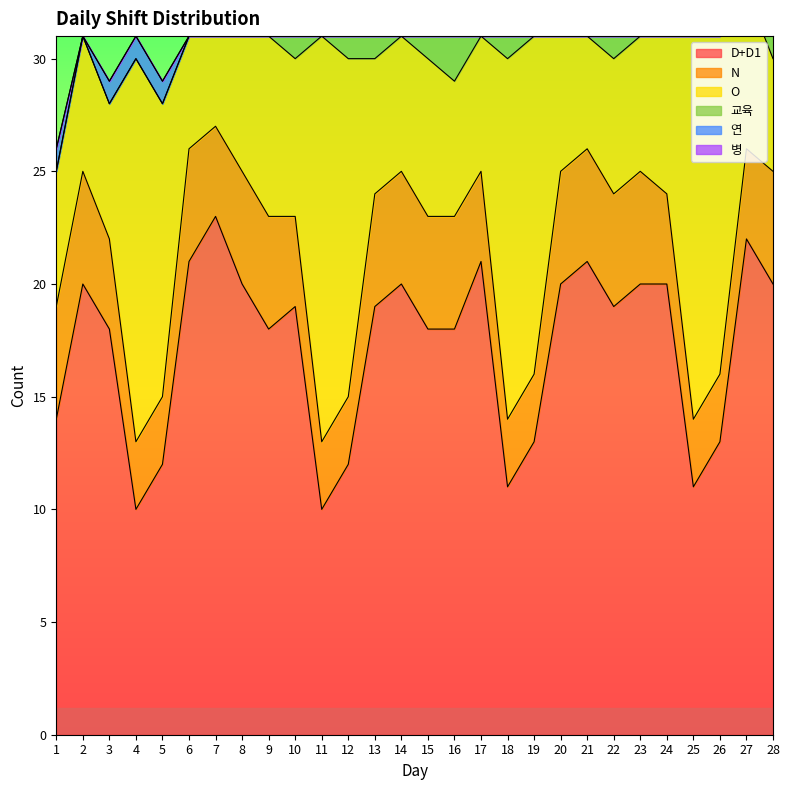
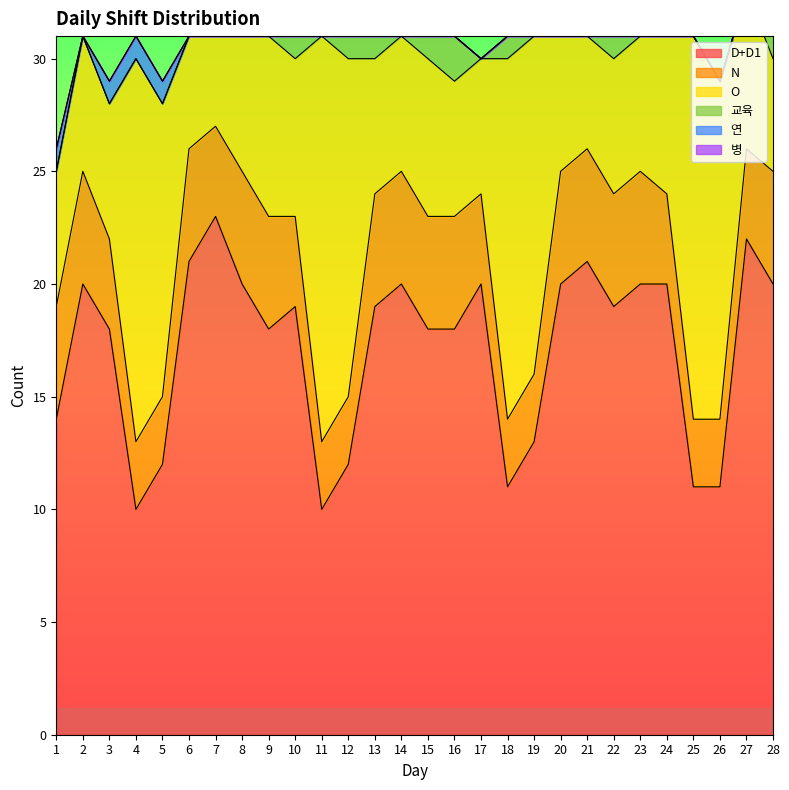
  {
    "D+D1": {
      "1": 14,
      "2": 20,
      "3": 18,
      "4": 10,
      "5": 12,
      "6": 21,
      "7": 23,
      "8": 20,
      "9": 18,
      "10": 19,
      "11": 10,
      "12": 12,
      "13": 19,
      "14": 20,
      "15": 18,
      "16": 18,
-     "17": 21,
+     "17": 20,
      "18": 11,
      "19": 13,
      "20": 20,
      "21": 21,
      "22": 19,
      "23": 20,
      "24": 20,
      "25": 11,
-     "26": 13,
+     "26": 11,
      "27": 22,
      "28": 20
    },
    "N": {
      "1": 5,
      "2": 5,
      "3": 4,
      "4": 3,
      "5": 3,
      "6": 5,
      "7": 4,
      "8": 5,
      "9": 5,
      "10": 4,
      "11": 3,
      "12": 3,
      "13": 5,
      "14": 5,
      "15": 5,
      "16": 5,
      "17": 4,
      "18": 3,
      "19": 3,
      "20": 5,
      "21": 5,
      "22": 5,
      "23": 5,
      "24": 4,
      "25": 3,
      "26": 3,
      "28": 5
    },
    "O": {
      "10": 7,
      "12": 15,
      "13": 6,
      "15": 7,
      "16": 6,
      "18": 16,
      "22": 6,
      "28": 5
    }
  }
